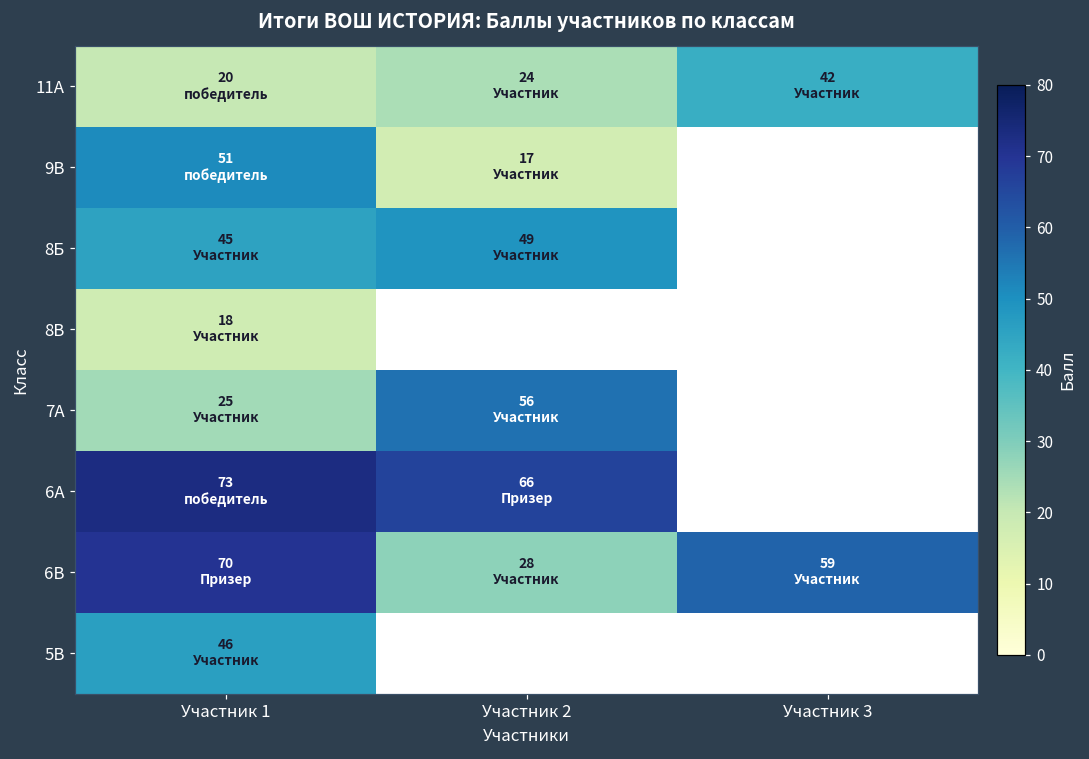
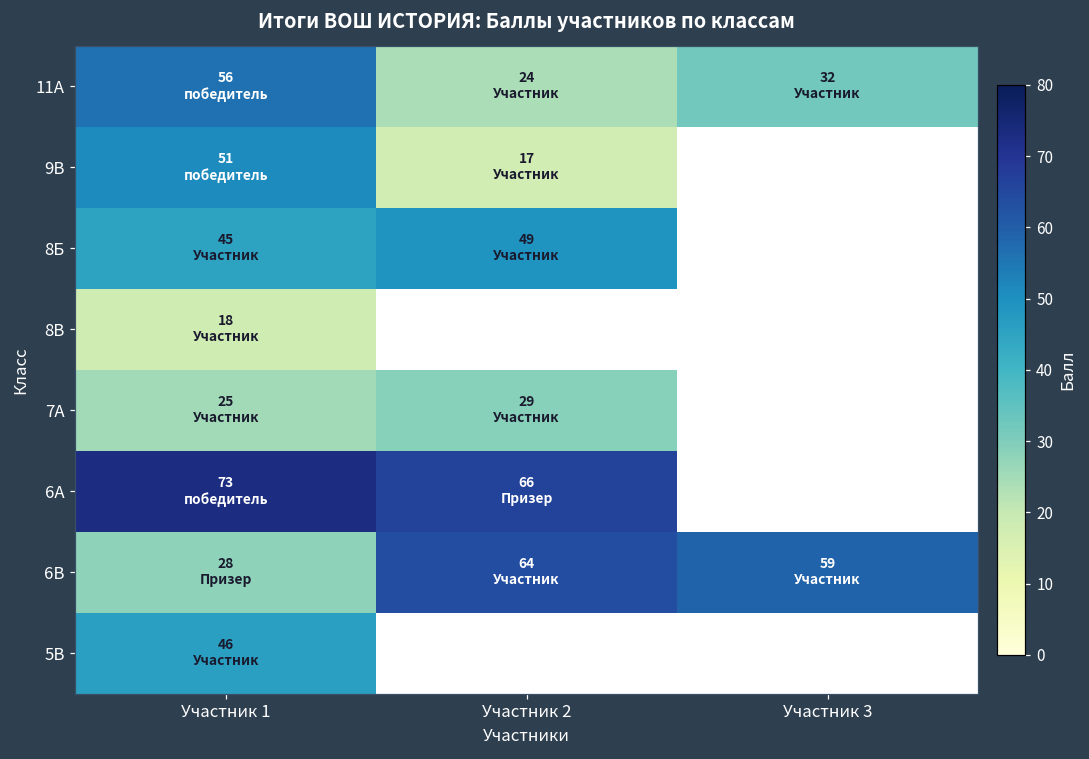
  {
    "11А": {
-     "Участник 1": 20,
+     "Участник 1": 56,
      "Участник 2": 24,
-     "Участник 3": 42
+     "Участник 3": 32
    },
    "9В": {
      "Участник 1": 51,
      "Участник 2": 17
    },
    "8Б": {
      "Участник 1": 45,
      "Участник 2": 49
    },
    "8В": {
      "Участник 1": 18
    },
    "7А": {
      "Участник 1": 25,
-     "Участник 2": 56
+     "Участник 2": 29
    },
    "6А": {
      "Участник 1": 73,
      "Участник 2": 66
    },
    "6В": {
-     "Участник 1": 70,
-     "Участник 2": 28,
+     "Участник 1": 28,
+     "Участник 2": 64,
      "Участник 3": 59
    },
    "5В": {
      "Участник 1": 46
    }
  }
